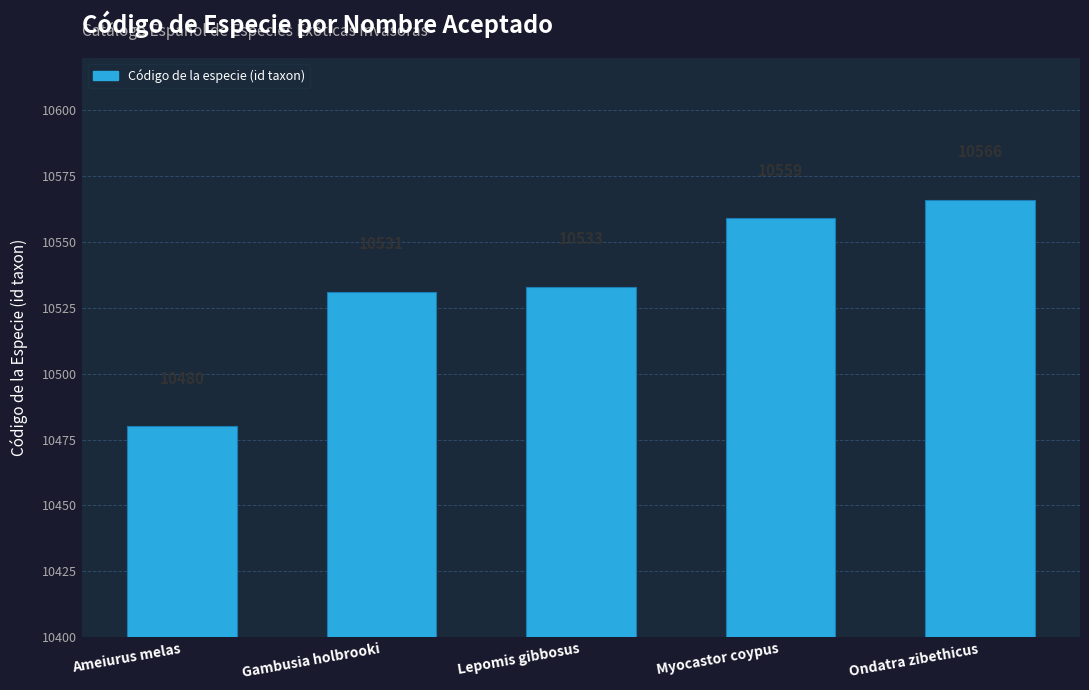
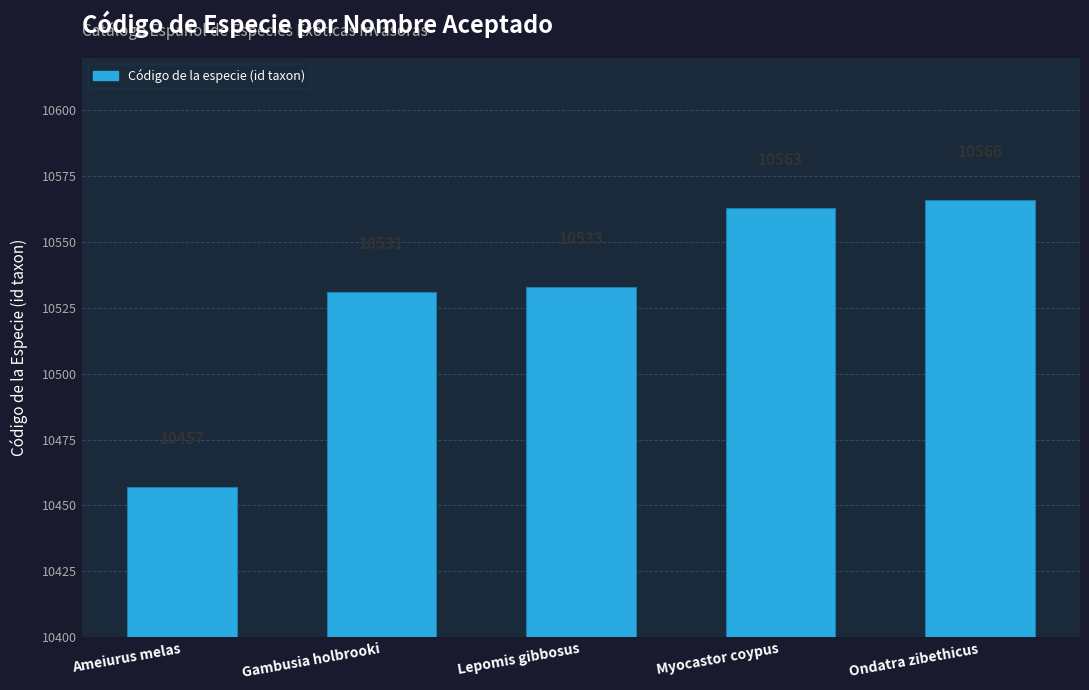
  {
-   "Ameiurus melas": 10480,
+   "Ameiurus melas": 10457,
    "Gambusia holbrooki": 10531,
    "Lepomis gibbosus": 10533,
-   "Myocastor coypus": 10559,
+   "Myocastor coypus": 10563,
    "Ondatra zibethicus": 10566
  }
